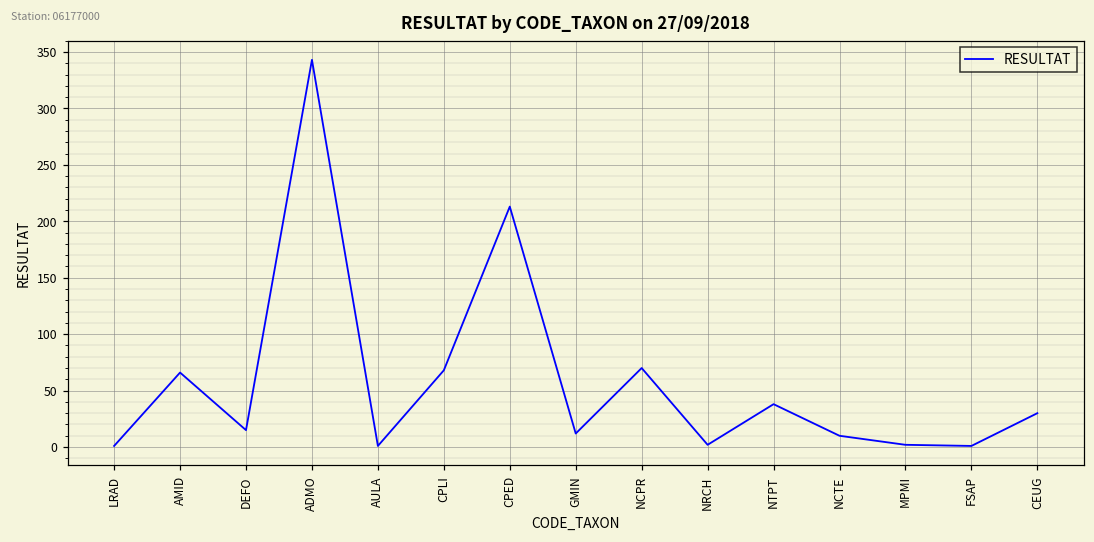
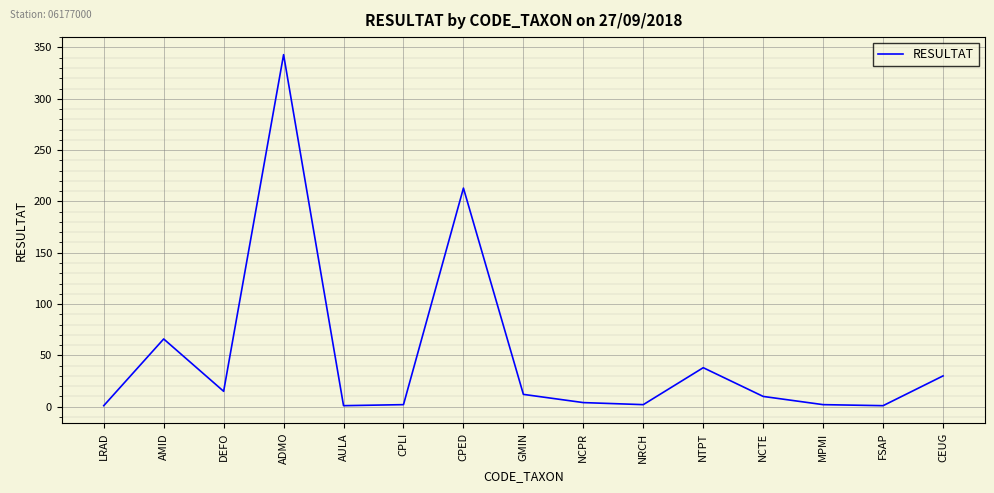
  {
    "LRAD": 1,
    "AMID": 66,
    "DEFO": 15,
    "ADMO": 343,
    "AULA": 1,
-   "CPLI": 68,
+   "CPLI": 2,
    "CPED": 213,
    "GMIN": 12,
-   "NCPR": 70,
+   "NCPR": 4,
    "NRCH": 2,
    "NTPT": 38,
    "NCTE": 10,
    "MPMI": 2,
    "FSAP": 1,
    "CEUG": 30
  }
